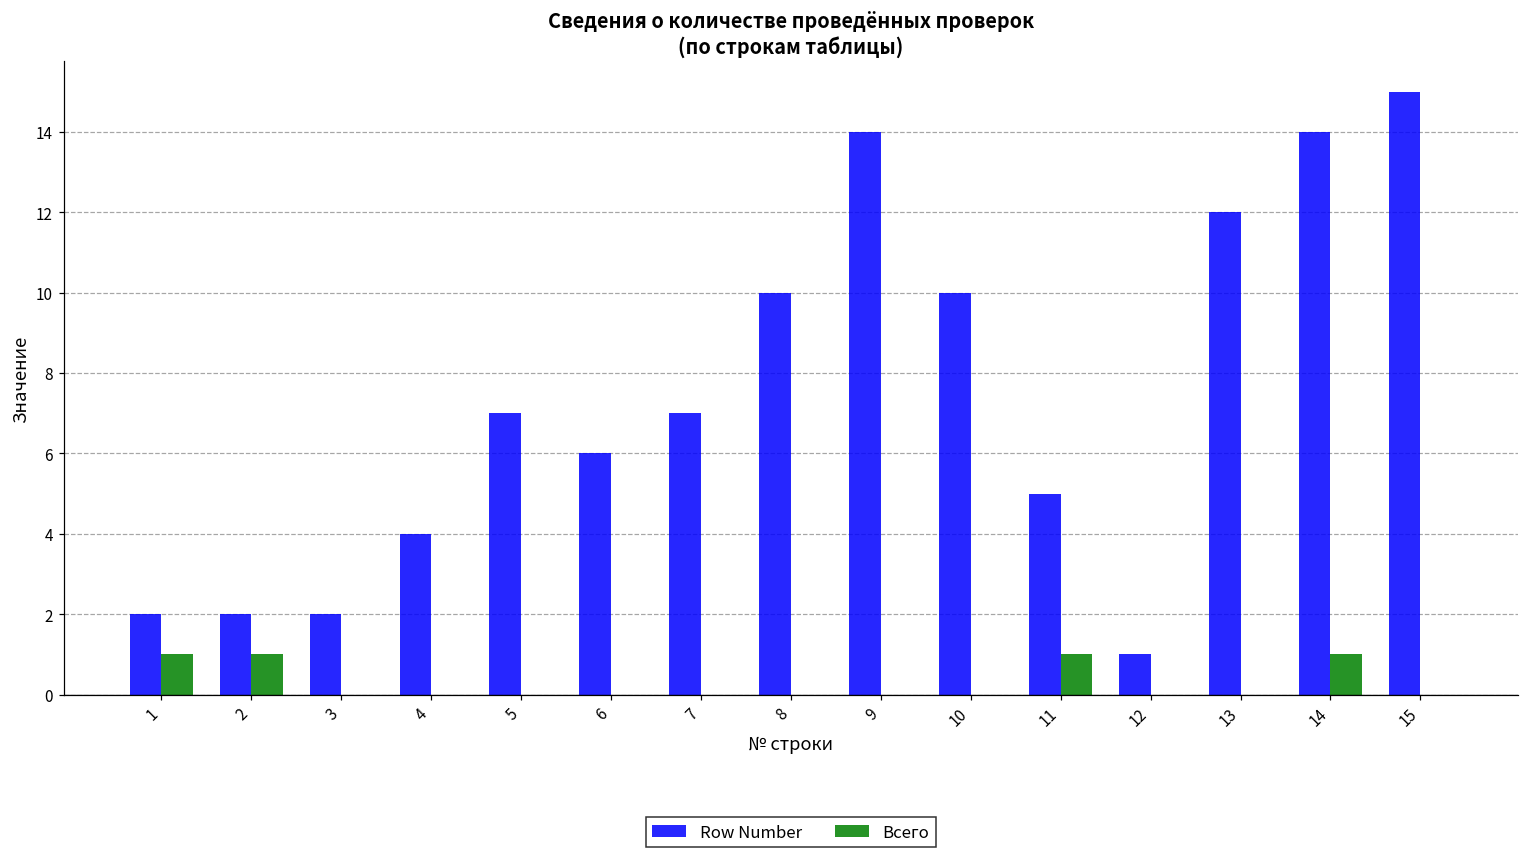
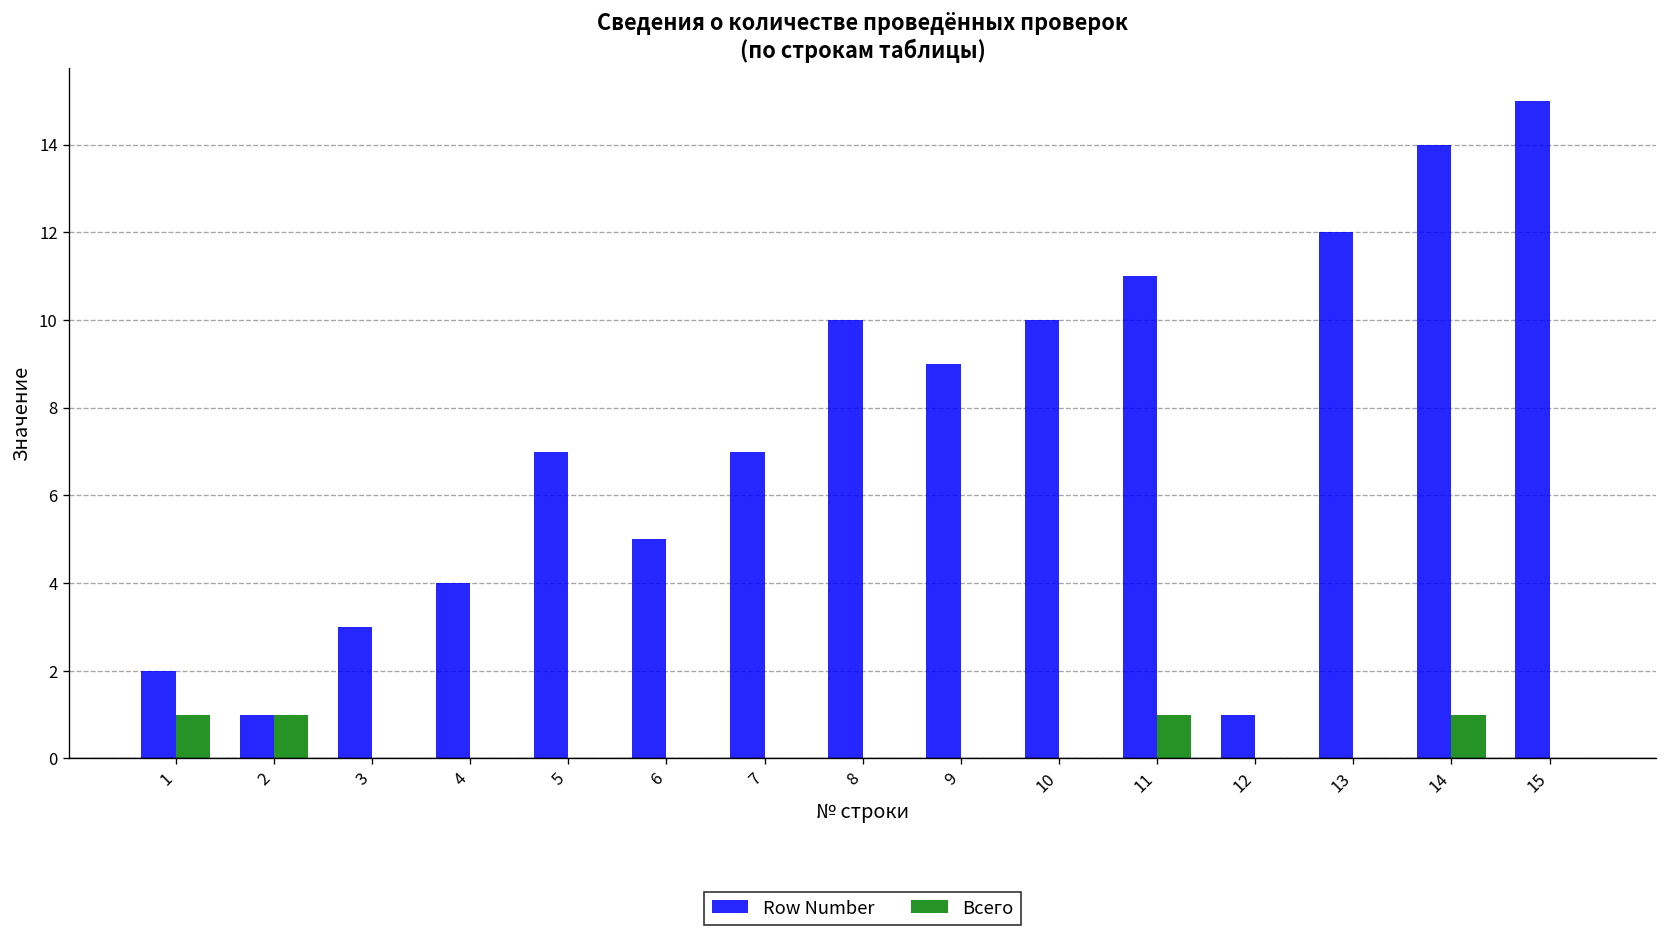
  {
    "Row Number": {
      "1": 2,
-     "2": 2,
-     "3": 2,
+     "2": 1,
+     "3": 3,
      "4": 4,
      "5": 7,
-     "6": 6,
+     "6": 5,
      "7": 7,
      "8": 10,
-     "9": 14,
+     "9": 9,
      "10": 10,
-     "11": 5,
+     "11": 11,
      "12": 1,
      "13": 12,
      "14": 14,
      "15": 15
    },
    "Всего": {
      "1": 1,
      "2": 1,
      "3": 0,
      "4": 0,
      "5": 0,
      "6": 0,
      "7": 0,
      "8": 0,
      "9": 0,
      "10": 0,
      "11": 1,
      "12": 0,
      "13": 0,
      "14": 1,
      "15": 0
    }
  }
